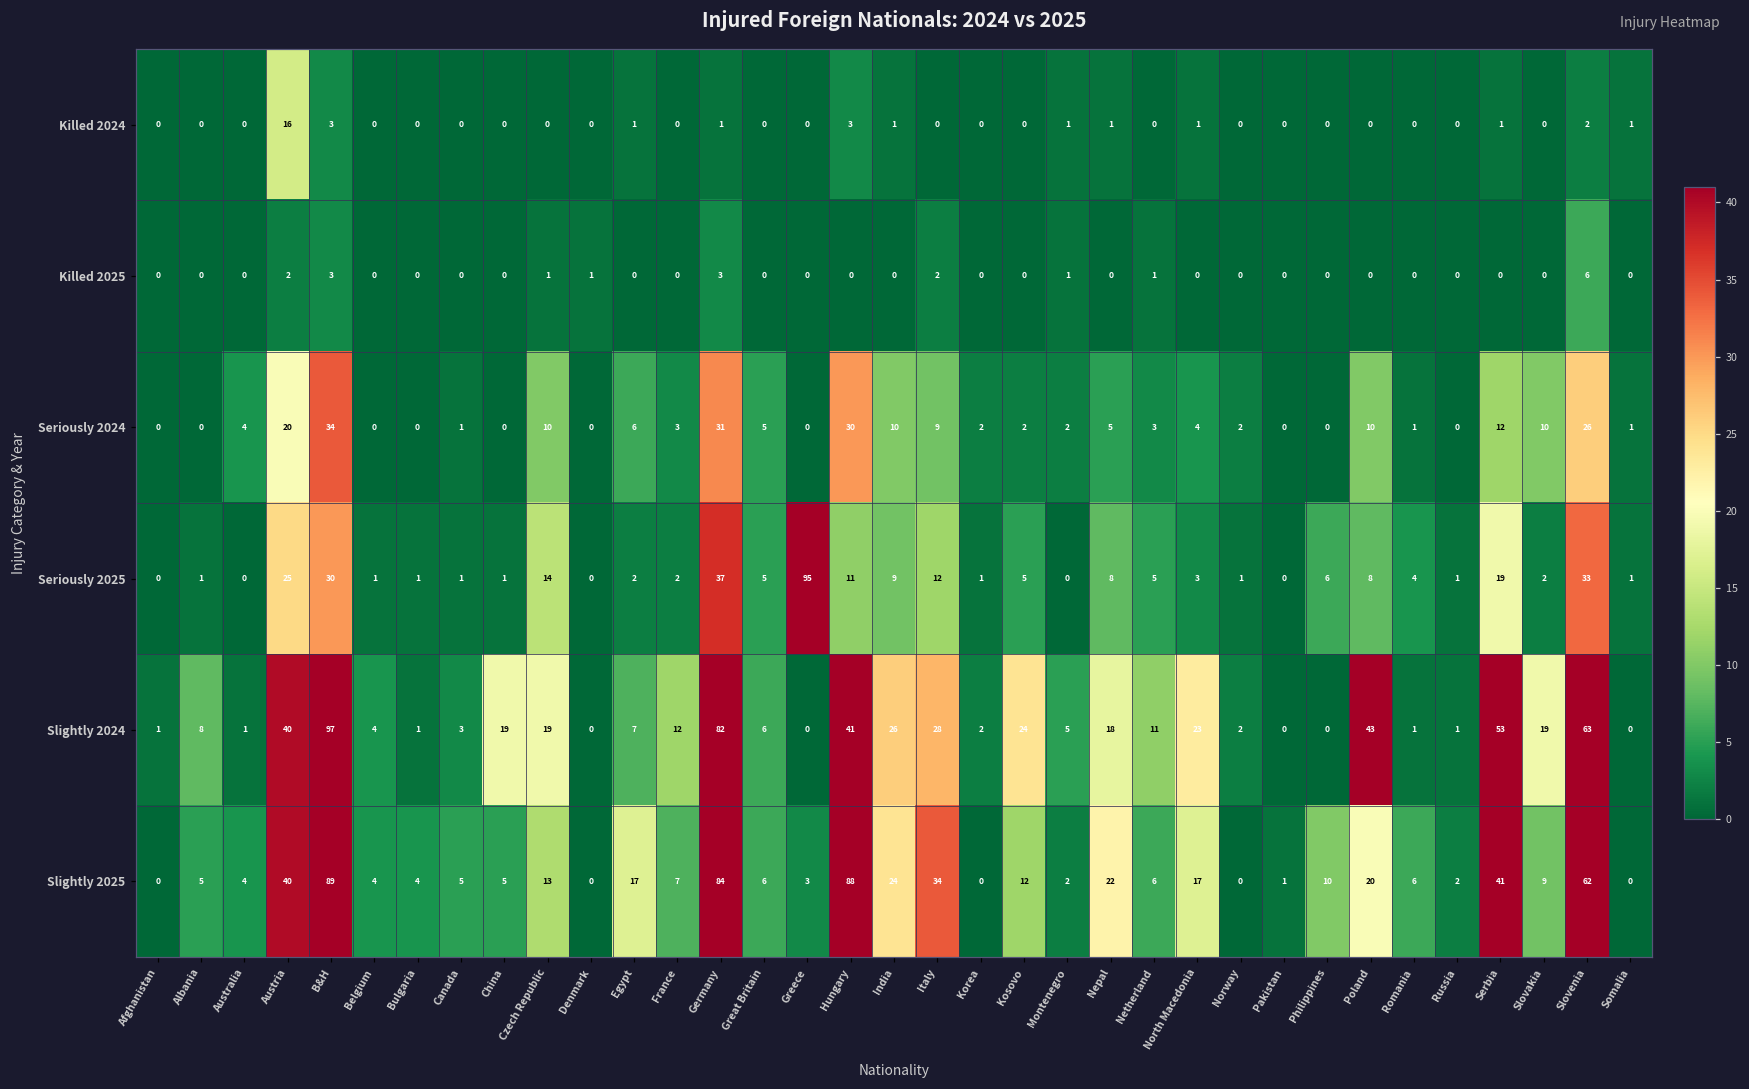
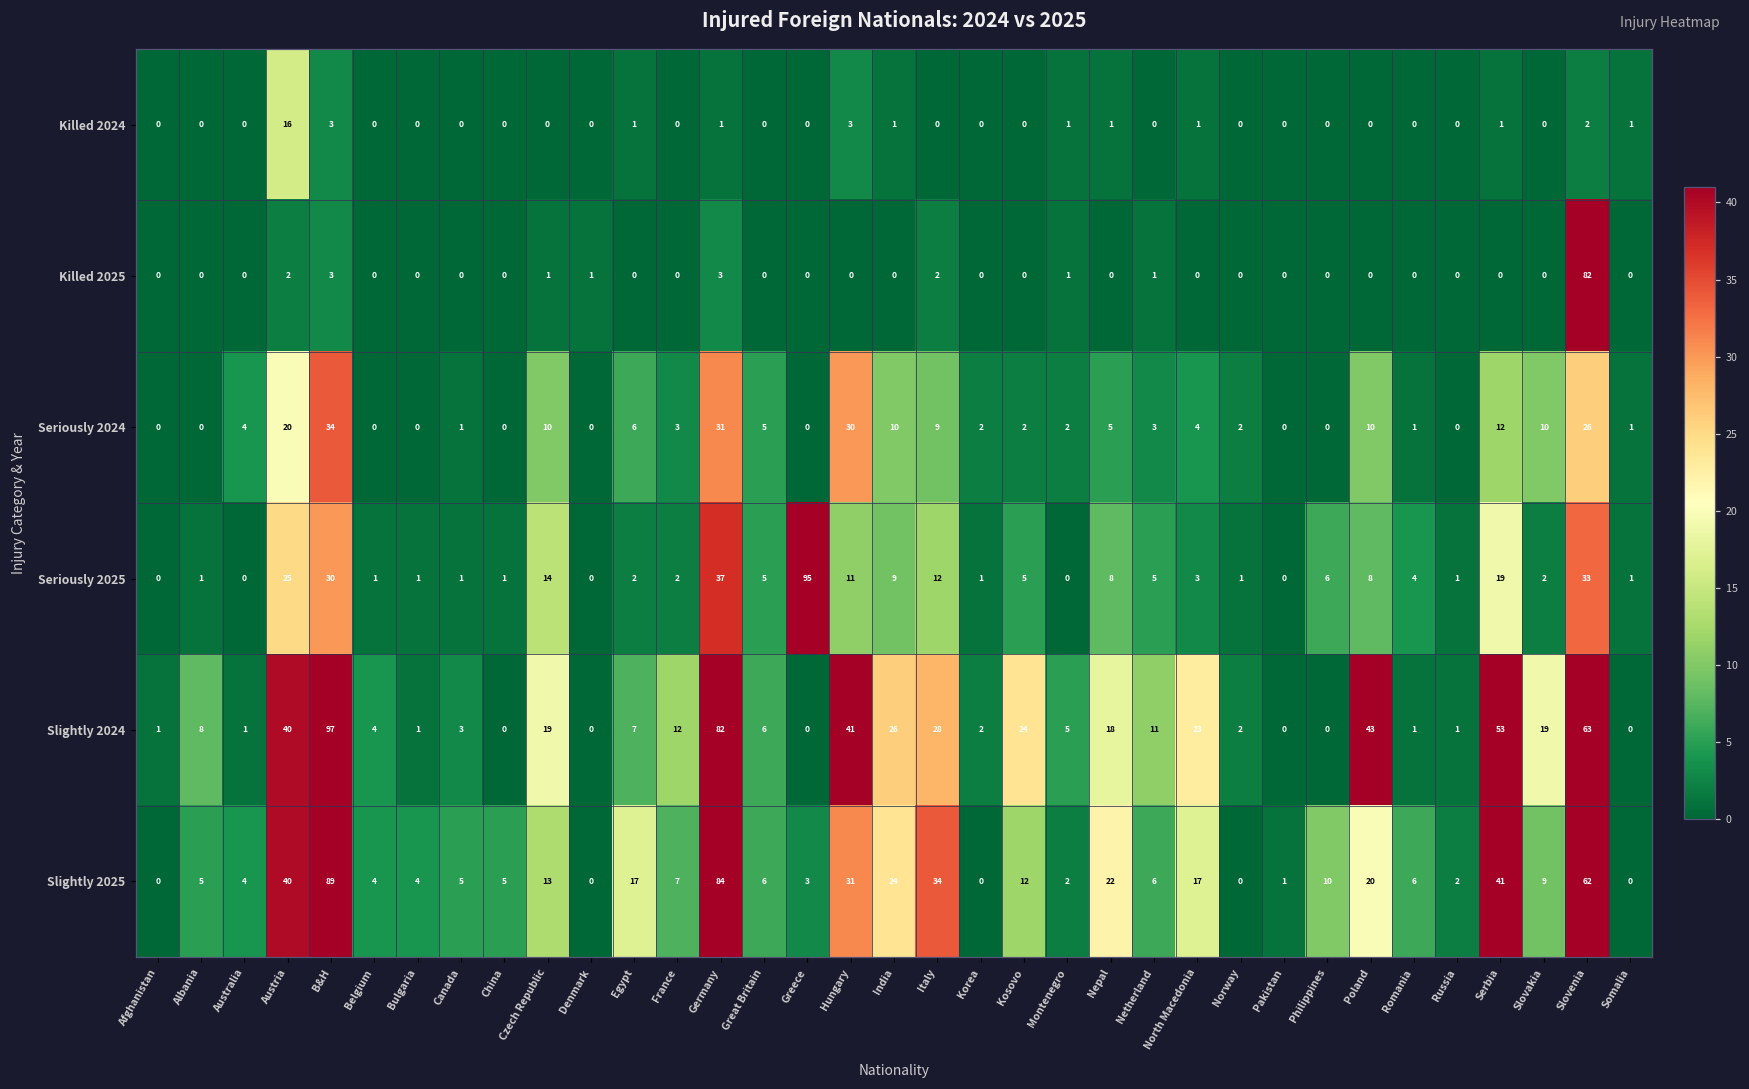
  {
    "Killed 2025": {
      "Afghanistan": 0,
      "Albania": 0,
      "Australia": 0,
      "Austria": 2,
      "B&H": 3,
      "Belgium": 0,
      "Bulgaria": 0,
      "Canada": 0,
      "China": 0,
      "Czech Republic": 1,
      "Denmark": 1,
      "Egypt": 0,
      "France": 0,
      "Germany": 3,
      "Great Britain": 0,
      "Greece": 0,
      "Hungary": 0,
      "India": 0,
      "Italy": 2,
      "Korea": 0,
      "Kosovo": 0,
      "Montenegro": 1,
      "Nepal": 0,
      "Netherland": 1,
      "North Macedonia": 0,
      "Norway": 0,
      "Pakistan": 0,
      "Philippines": 0,
      "Poland": 0,
      "Romania": 0,
      "Russia": 0,
      "Serbia": 0,
      "Slovakia": 0,
-     "Slovenia": 6,
+     "Slovenia": 82,
      "Somalia": 0
    },
    "Slightly 2024": {
      "Afghanistan": 1,
      "Albania": 8,
      "Australia": 1,
      "Austria": 40,
      "B&H": 97,
      "Belgium": 4,
      "Bulgaria": 1,
      "Canada": 3,
-     "China": 19,
+     "China": 0,
      "Czech Republic": 19,
      "Denmark": 0,
      "Egypt": 7,
      "France": 12,
      "Germany": 82,
      "Great Britain": 6,
      "Greece": 0,
      "Hungary": 41,
      "India": 26,
      "Italy": 28,
      "Korea": 2,
      "Kosovo": 24,
      "Montenegro": 5,
      "Nepal": 18,
      "Netherland": 11,
      "North Macedonia": 23,
      "Norway": 2,
      "Pakistan": 0,
      "Philippines": 0,
      "Poland": 43,
      "Romania": 1,
      "Russia": 1,
      "Serbia": 53,
      "Slovakia": 19,
      "Slovenia": 63,
      "Somalia": 0
    },
    "Slightly 2025": {
      "Afghanistan": 0,
      "Albania": 5,
      "Australia": 4,
      "Austria": 40,
      "B&H": 89,
      "Belgium": 4,
      "Bulgaria": 4,
      "Canada": 5,
      "China": 5,
      "Czech Republic": 13,
      "Denmark": 0,
      "Egypt": 17,
      "France": 7,
      "Germany": 84,
      "Great Britain": 6,
      "Greece": 3,
-     "Hungary": 88,
+     "Hungary": 31,
      "India": 24,
      "Italy": 34,
      "Korea": 0,
      "Kosovo": 12,
      "Montenegro": 2,
      "Nepal": 22,
      "Netherland": 6,
      "North Macedonia": 17,
      "Norway": 0,
      "Pakistan": 1,
      "Philippines": 10,
      "Poland": 20,
      "Romania": 6,
      "Russia": 2,
      "Serbia": 41,
      "Slovakia": 9,
      "Slovenia": 62,
      "Somalia": 0
    }
  }
